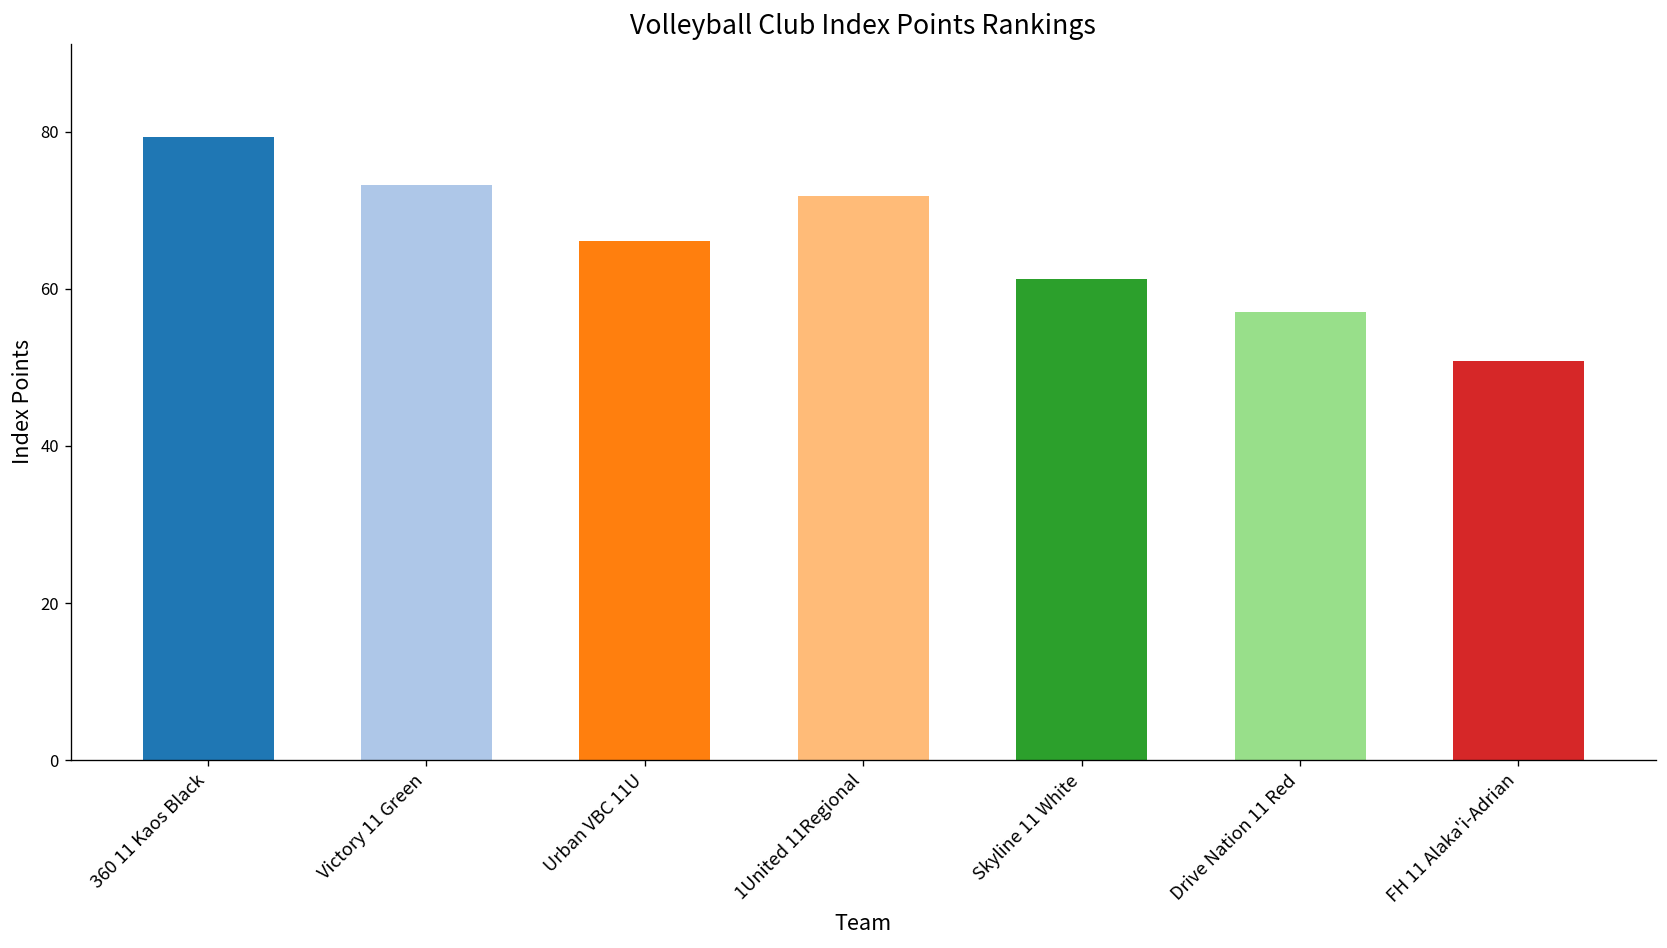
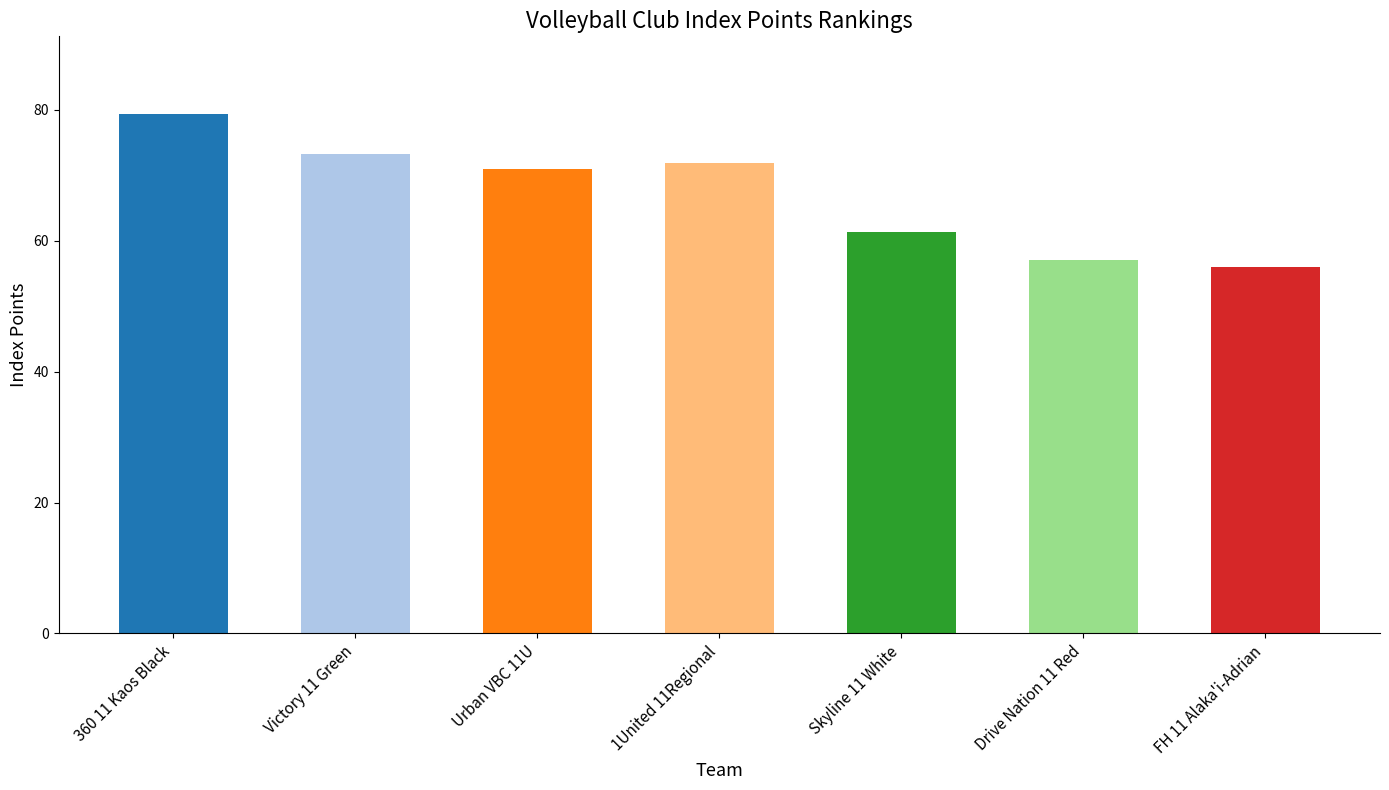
  {
    "360 11 Kaos Black": 79,
    "Victory 11 Green": 73,
-   "Urban VBC 11U": 66,
+   "Urban VBC 11U": 71,
    "1United 11Regional": 72,
    "Skyline 11 White": 61,
    "Drive Nation 11 Red": 57,
-   "FH 11 Alaka'i-Adrian": 51
+   "FH 11 Alaka'i-Adrian": 56
  }
